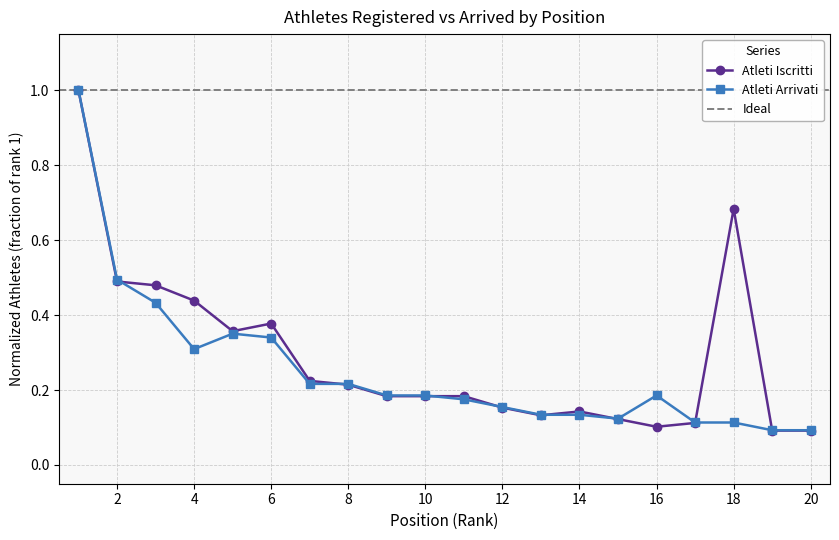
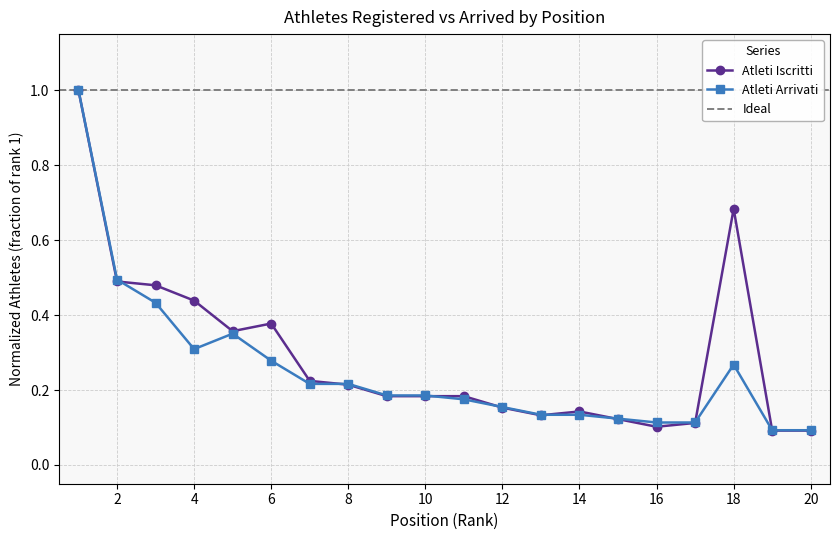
  {
    "Atleti Iscritti": {
      "4": 0.44,
      "6": 0.38,
      "14": 0.14,
      "16": 0.10,
      "18": 0.68
    },
    "Atleti Arrivati": {
      "4": 0.31,
-     "6": 0.34,
+     "6": 0.28,
      "14": 0.13,
-     "16": 0.19,
-     "18": 0.11
+     "16": 0.11,
+     "18": 0.27
    }
  }
